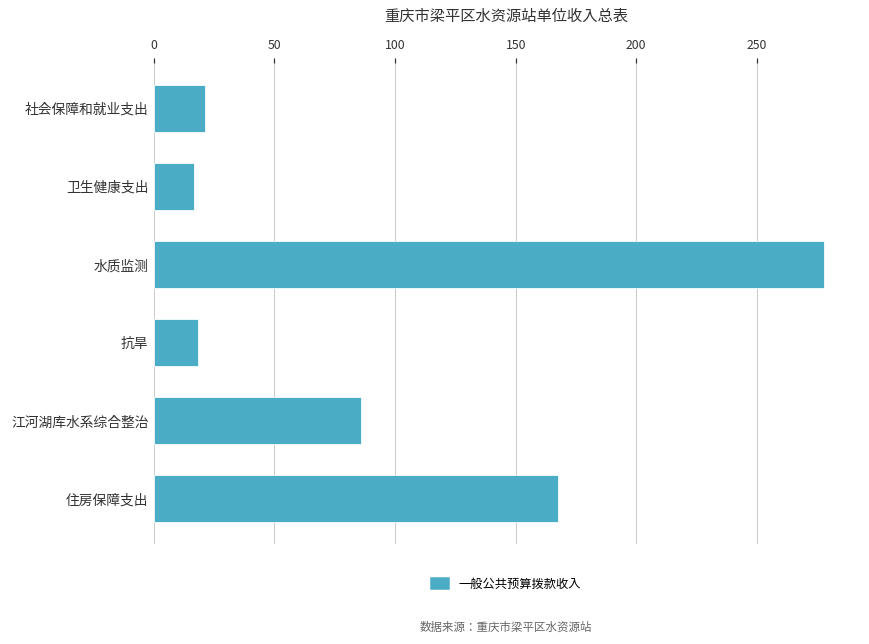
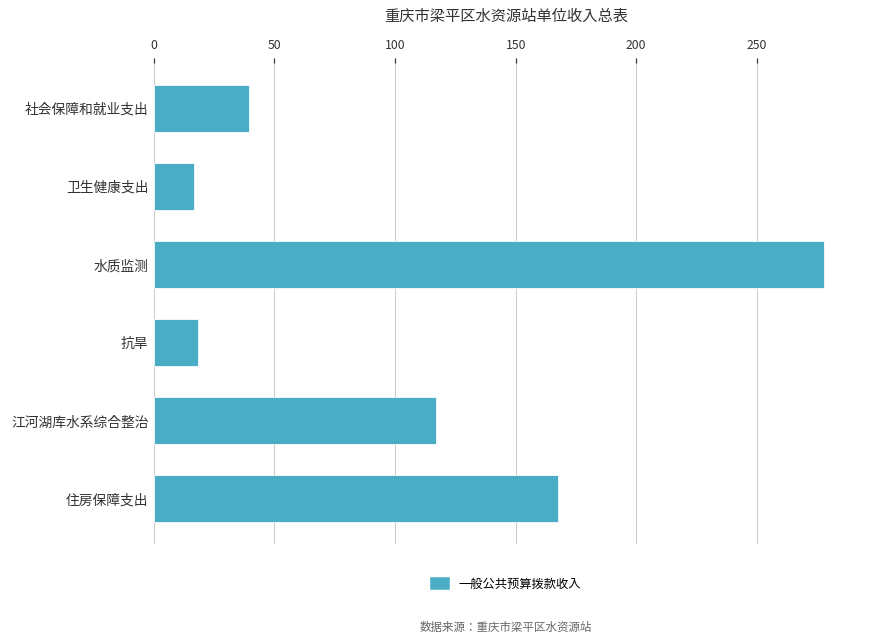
  {
-   "社会保障和就业支出": 21,
+   "社会保障和就业支出": 40,
    "卫生健康支出": 17,
    "水质监测": 278,
    "抗旱": 19,
-   "江河湖库水系综合整治": 86,
+   "江河湖库水系综合整治": 117,
    "住房保障支出": 167
  }
